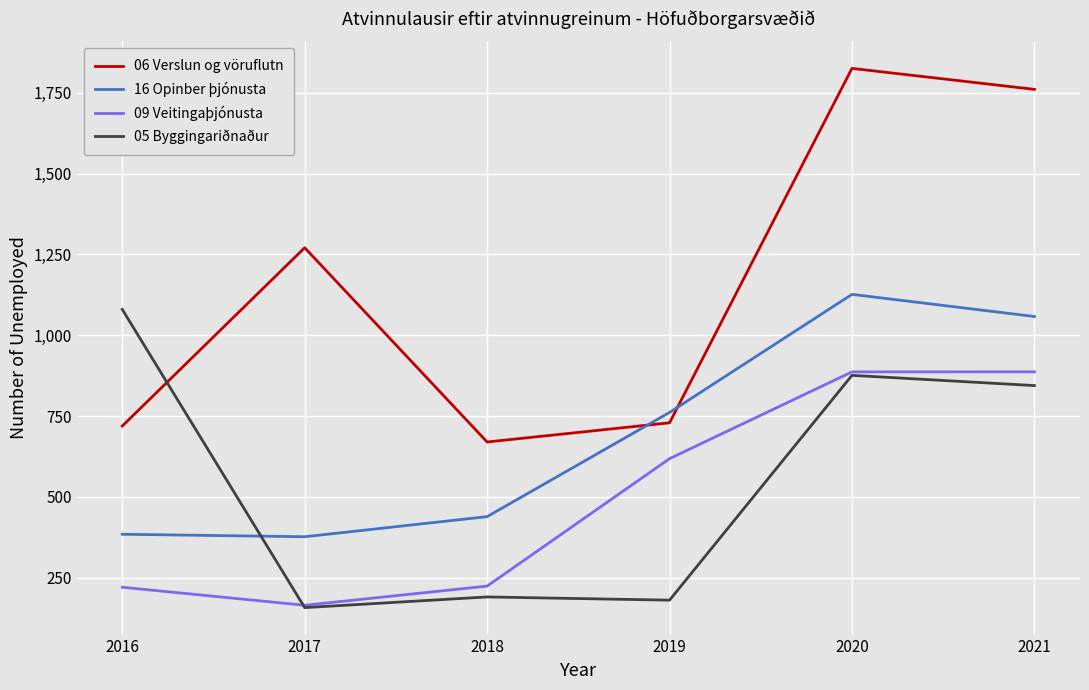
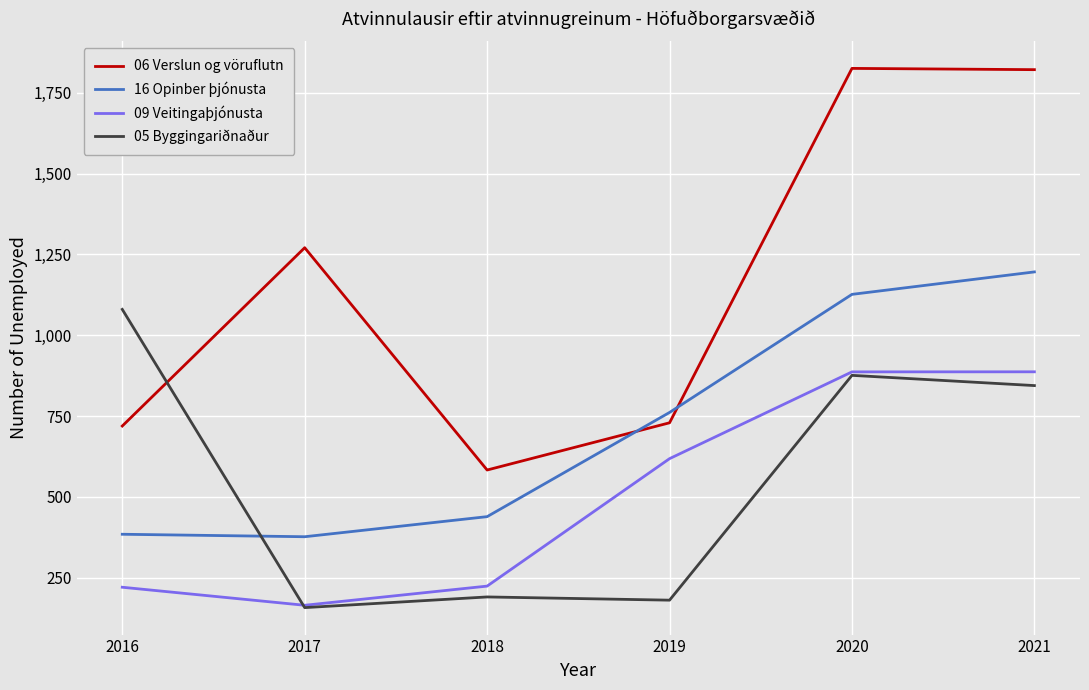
  {
    "06 Verslun og vöruflutn": {
      "2016": "720",
      "2017": "1,270",
-     "2018": "670",
+     "2018": "580",
      "2019": "730",
      "2020": "1,830",
-     "2021": "1,760"
+     "2021": "1,820"
    },
    "16 Opinber þjónusta": {
      "2016": "380",
      "2017": "380",
      "2018": "440",
      "2019": "760",
      "2020": "1,130",
-     "2021": "1,060"
+     "2021": "1,200"
    },
    "09 Veitingaþjónusta": {
      "2016": "220",
      "2018": "220",
      "2019": "620",
      "2020": "890",
      "2021": "890"
    },
    "05 Byggingariðnaður": {
      "2016": "1,080",
      "2018": "190",
      "2019": "180",
      "2020": "880",
      "2021": "840"
    }
  }
